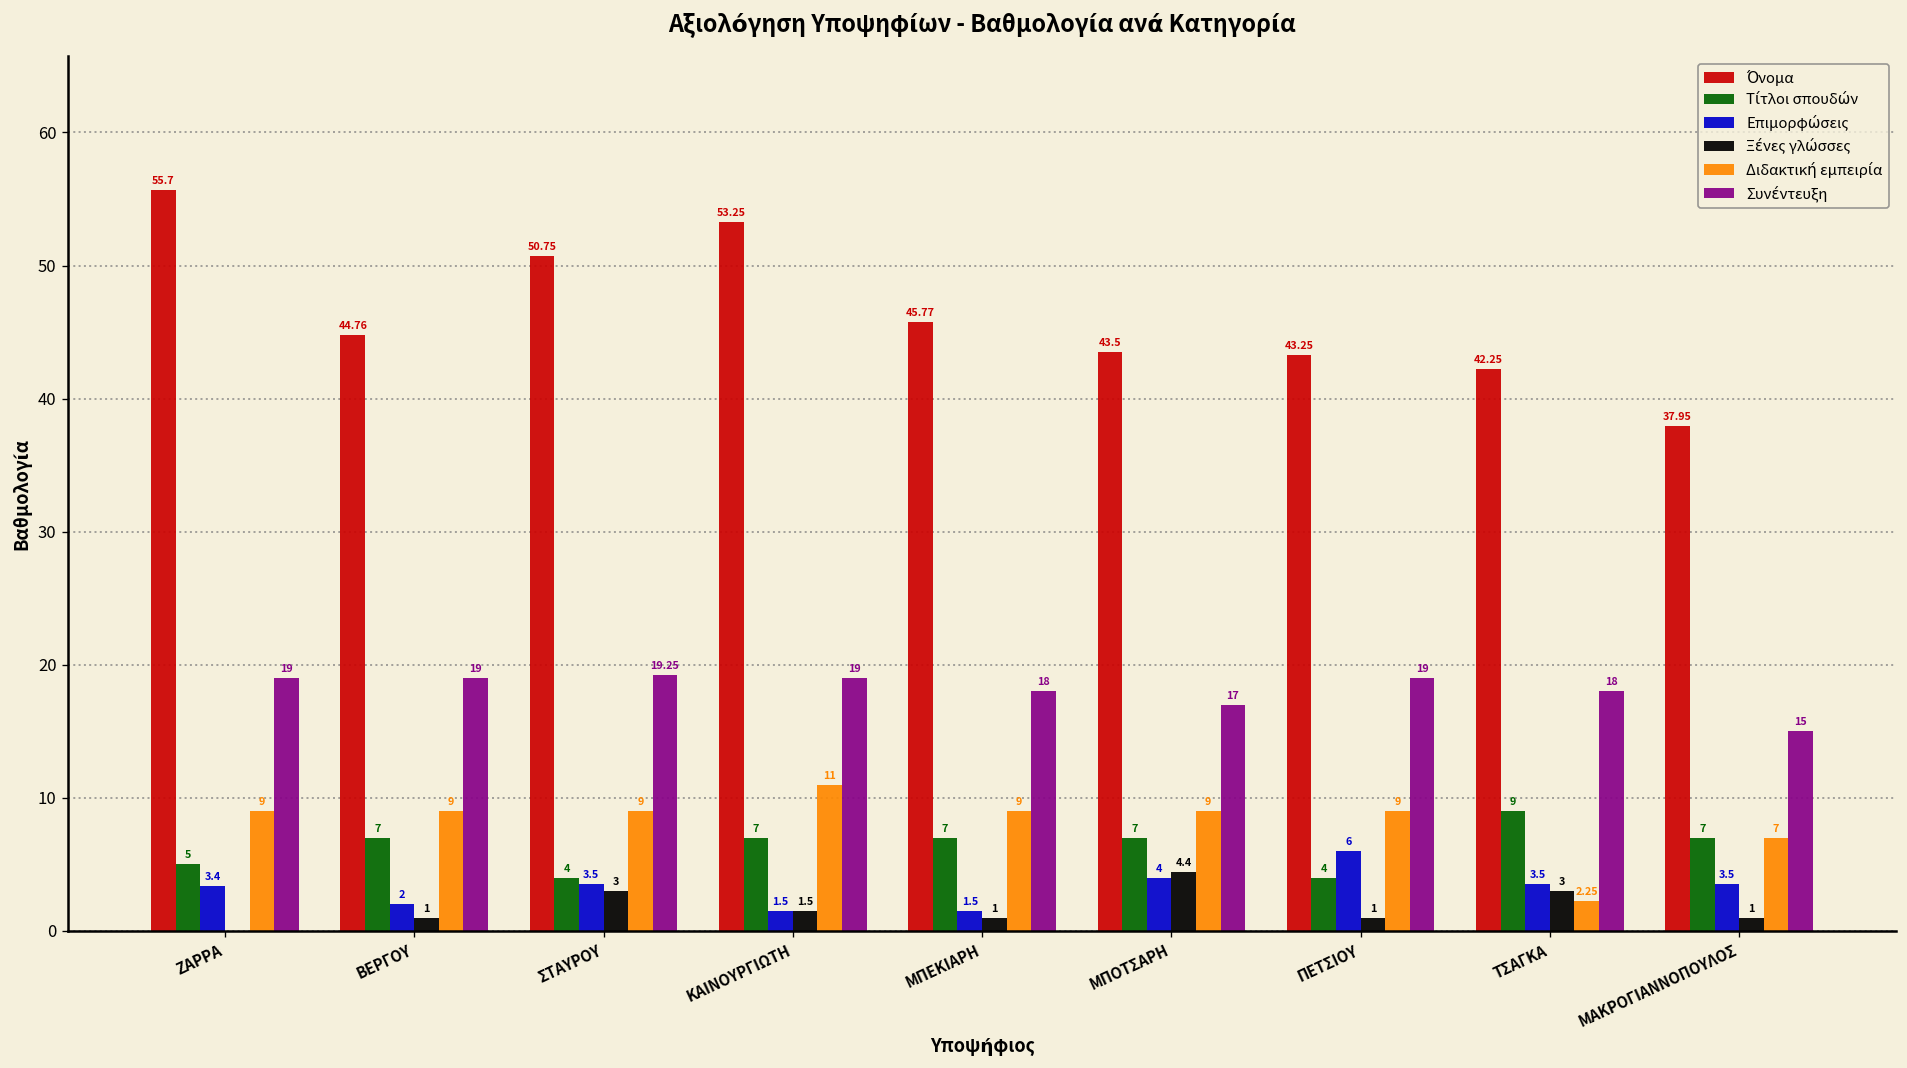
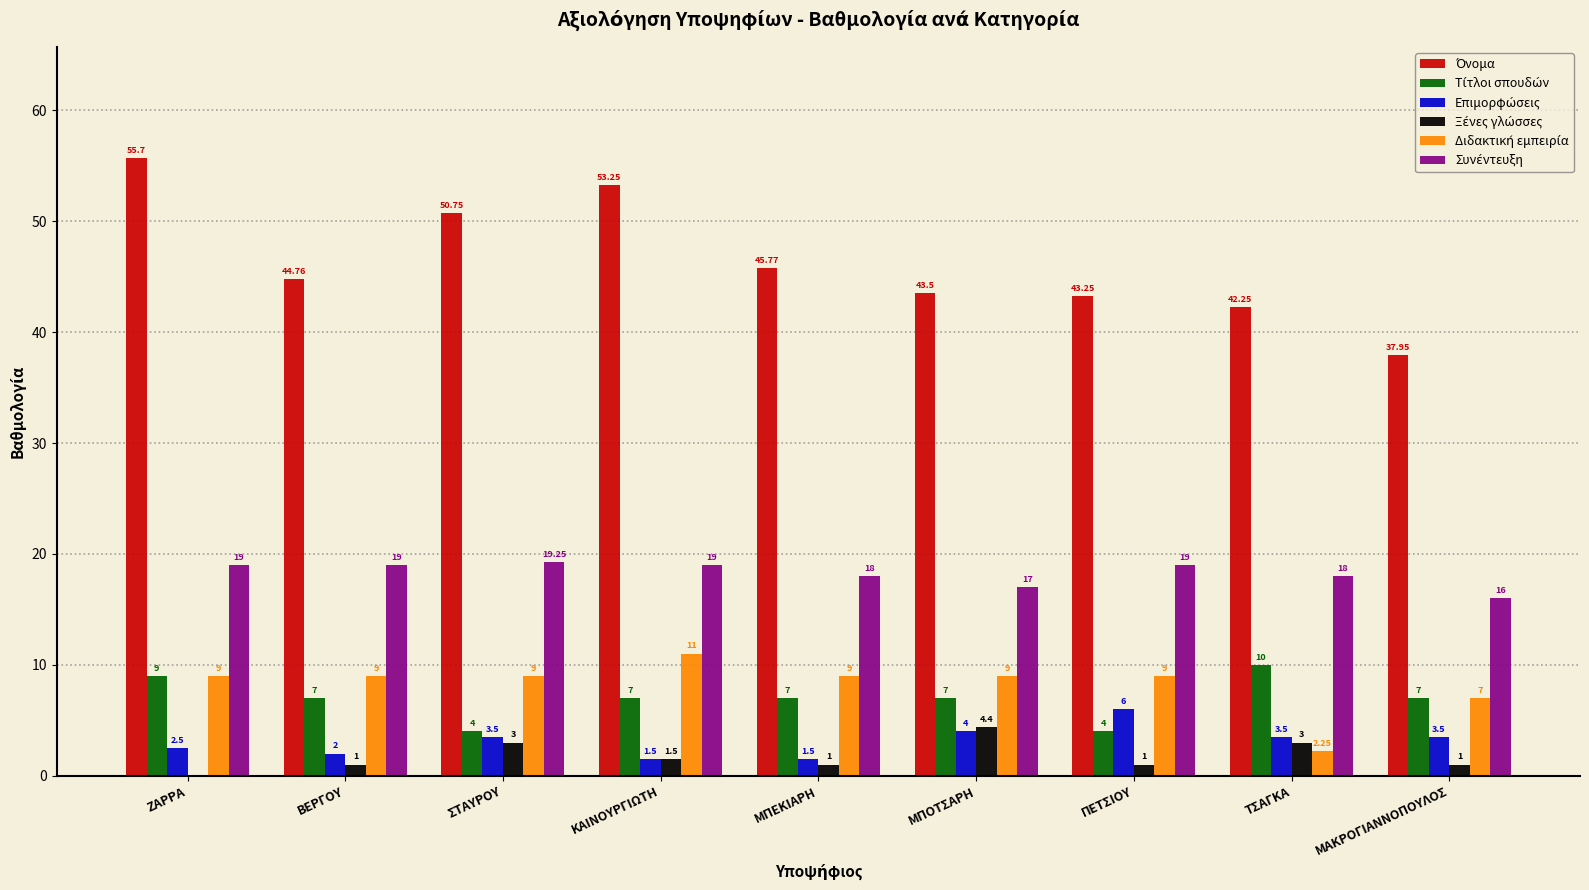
  {
    "Όνομα": {
      "ΖΑΡΡΑ": 55.7,
      "ΒΕΡΓΟΥ": 44.76,
      "ΣΤΑΥΡΟΥ": 50.75,
      "ΚΑΙΝΟΥΡΓΙΩΤΗ": 53.25,
      "ΜΠΕΚΙΑΡΗ": 45.77,
      "ΜΠΟΤΣΑΡΗ": 43.5,
      "ΠΕΤΣΙΟΥ": 43.25,
      "ΤΣΑΓΚΑ": 42.25,
      "ΜΑΚΡΟΓΙΑΝΝΟΠΟΥΛΟΣ": 37.95
    },
    "Τίτλοι σπουδών": {
-     "ΖΑΡΡΑ": 5,
+     "ΖΑΡΡΑ": 9,
      "ΒΕΡΓΟΥ": 7,
      "ΣΤΑΥΡΟΥ": 4,
      "ΚΑΙΝΟΥΡΓΙΩΤΗ": 7,
      "ΜΠΕΚΙΑΡΗ": 7,
      "ΜΠΟΤΣΑΡΗ": 7,
      "ΠΕΤΣΙΟΥ": 4,
-     "ΤΣΑΓΚΑ": 9,
+     "ΤΣΑΓΚΑ": 10,
      "ΜΑΚΡΟΓΙΑΝΝΟΠΟΥΛΟΣ": 7
    },
    "Επιμορφώσεις": {
-     "ΖΑΡΡΑ": 3.4,
+     "ΖΑΡΡΑ": 2.5,
      "ΒΕΡΓΟΥ": 2,
      "ΣΤΑΥΡΟΥ": 3.5,
      "ΚΑΙΝΟΥΡΓΙΩΤΗ": 1.5,
      "ΜΠΕΚΙΑΡΗ": 1.5,
      "ΜΠΟΤΣΑΡΗ": 4,
      "ΠΕΤΣΙΟΥ": 6,
      "ΤΣΑΓΚΑ": 3.5,
      "ΜΑΚΡΟΓΙΑΝΝΟΠΟΥΛΟΣ": 3.5
    },
    "Ξένες γλώσσες": {
      "ΒΕΡΓΟΥ": 1,
      "ΣΤΑΥΡΟΥ": 3,
      "ΚΑΙΝΟΥΡΓΙΩΤΗ": 1.5,
      "ΜΠΕΚΙΑΡΗ": 1,
      "ΜΠΟΤΣΑΡΗ": 4.4,
      "ΠΕΤΣΙΟΥ": 1,
      "ΤΣΑΓΚΑ": 3,
      "ΜΑΚΡΟΓΙΑΝΝΟΠΟΥΛΟΣ": 1
    },
    "Διδακτική εμπειρία": {
      "ΖΑΡΡΑ": 9,
      "ΒΕΡΓΟΥ": 9,
      "ΣΤΑΥΡΟΥ": 9,
      "ΚΑΙΝΟΥΡΓΙΩΤΗ": 11,
      "ΜΠΕΚΙΑΡΗ": 9,
      "ΜΠΟΤΣΑΡΗ": 9,
      "ΠΕΤΣΙΟΥ": 9,
      "ΤΣΑΓΚΑ": 2.25,
      "ΜΑΚΡΟΓΙΑΝΝΟΠΟΥΛΟΣ": 7
    },
    "Συνέντευξη": {
      "ΖΑΡΡΑ": 19,
      "ΒΕΡΓΟΥ": 19,
      "ΣΤΑΥΡΟΥ": 19.25,
      "ΚΑΙΝΟΥΡΓΙΩΤΗ": 19,
      "ΜΠΕΚΙΑΡΗ": 18,
      "ΜΠΟΤΣΑΡΗ": 17,
      "ΠΕΤΣΙΟΥ": 19,
      "ΤΣΑΓΚΑ": 18,
-     "ΜΑΚΡΟΓΙΑΝΝΟΠΟΥΛΟΣ": 15
+     "ΜΑΚΡΟΓΙΑΝΝΟΠΟΥΛΟΣ": 16
    }
  }
